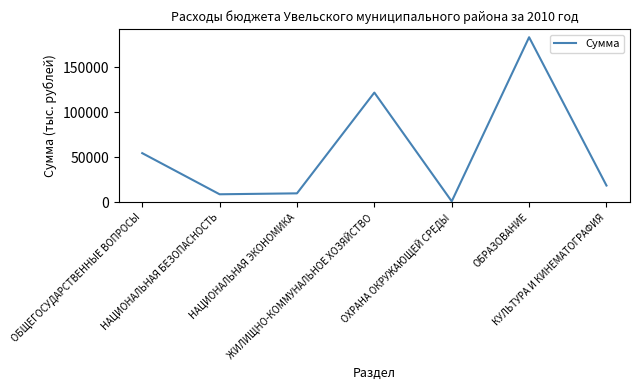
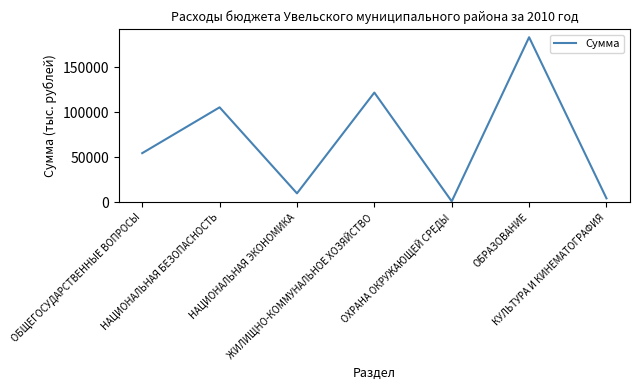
  {
    "ОБЩЕГОСУДАРСТВЕННЫЕ ВОПРОСЫ": 50000,
-   "НАЦИОНАЛЬНАЯ БЕЗОПАСНОСТЬ": 10000,
+   "НАЦИОНАЛЬНАЯ БЕЗОПАСНОСТЬ": 110000,
    "НАЦИОНАЛЬНАЯ ЭКОНОМИКА": 10000,
    "ЖИЛИЩНО-КОММУНАЛЬНОЕ ХОЗЯЙСТВО": 120000,
    "ОХРАНА ОКРУЖАЮЩЕЙ СРЕДЫ": 0,
    "ОБРАЗОВАНИЕ": 180000,
-   "КУЛЬТУРА И КИНЕМАТОГРАФИЯ": 20000
+   "КУЛЬТУРА И КИНЕМАТОГРАФИЯ": 0
  }
